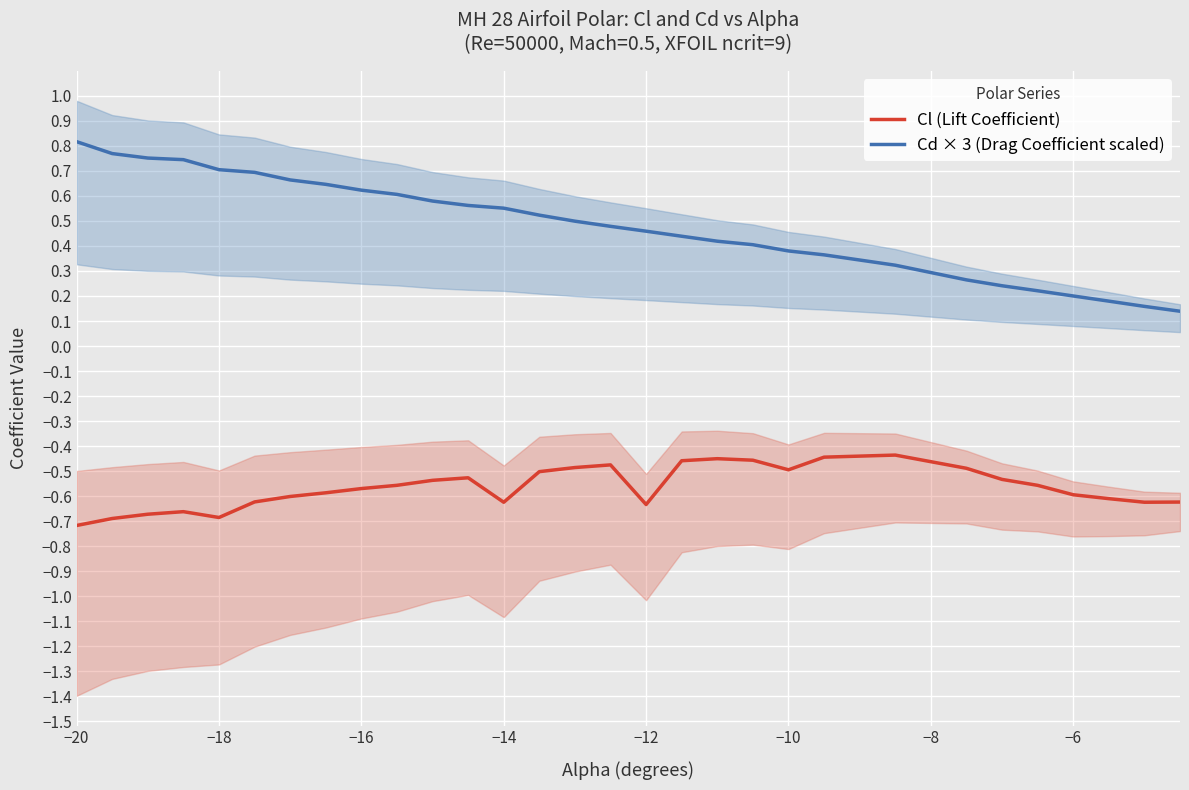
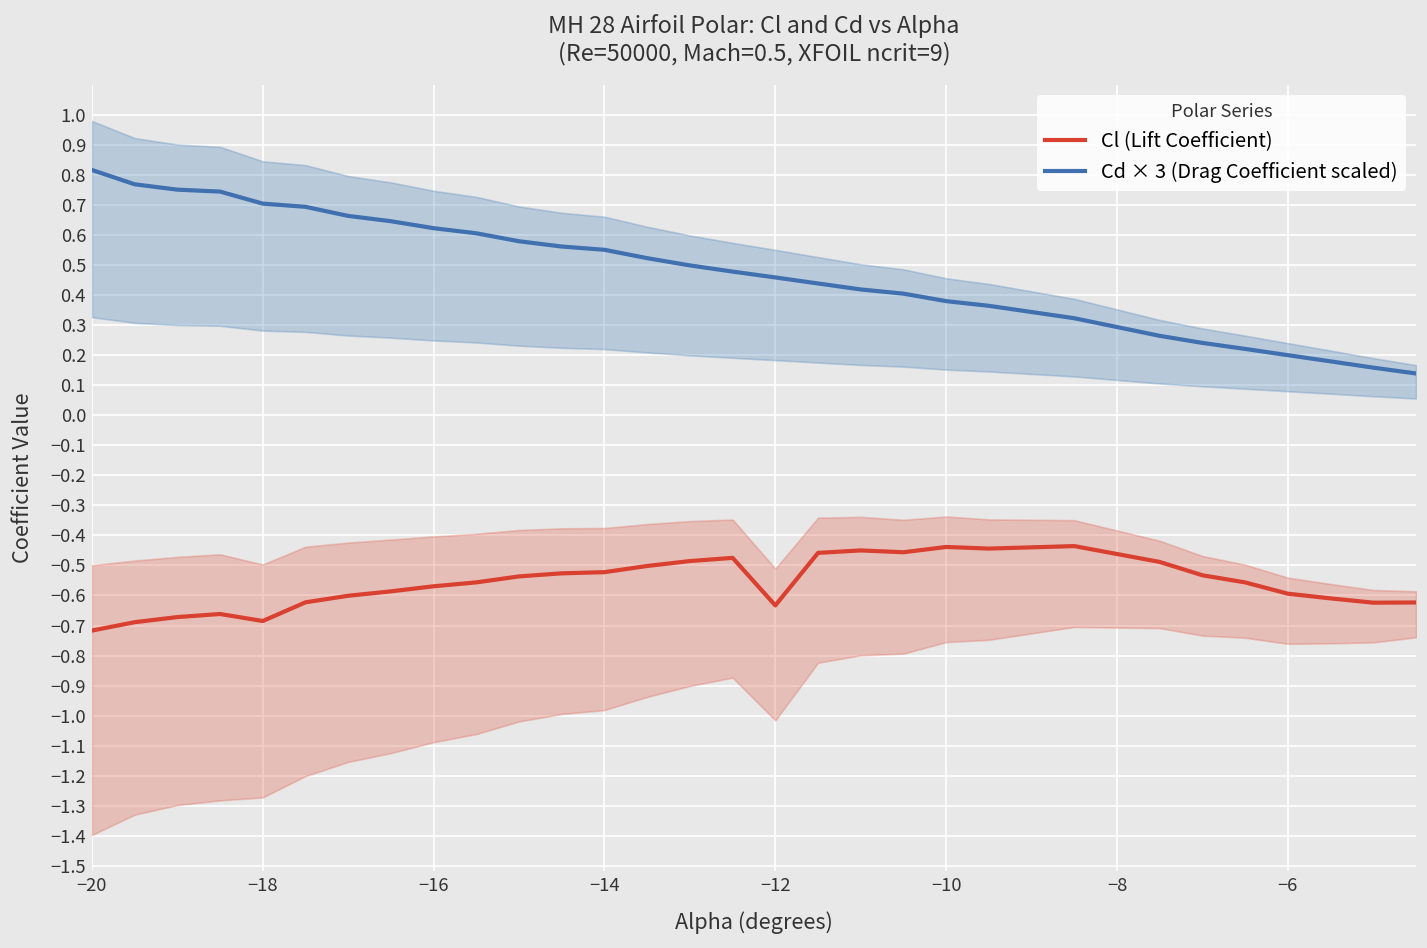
  {
    "Cl (Lift Coefficient)": {
      "−20": -0.72,
      "−18": -0.69,
      "−16": -0.57,
-     "−14": -0.62,
+     "−14": -0.52,
      "−12": -0.63,
-     "−10": -0.49,
+     "−10": -0.44,
      "−6": -0.59
    }
  }
